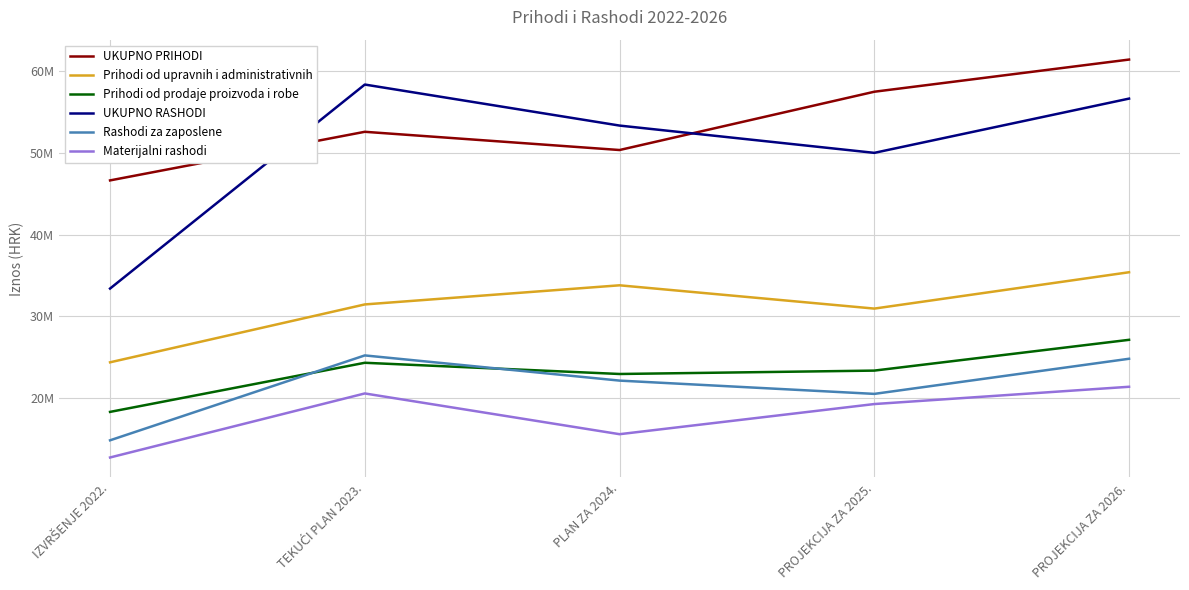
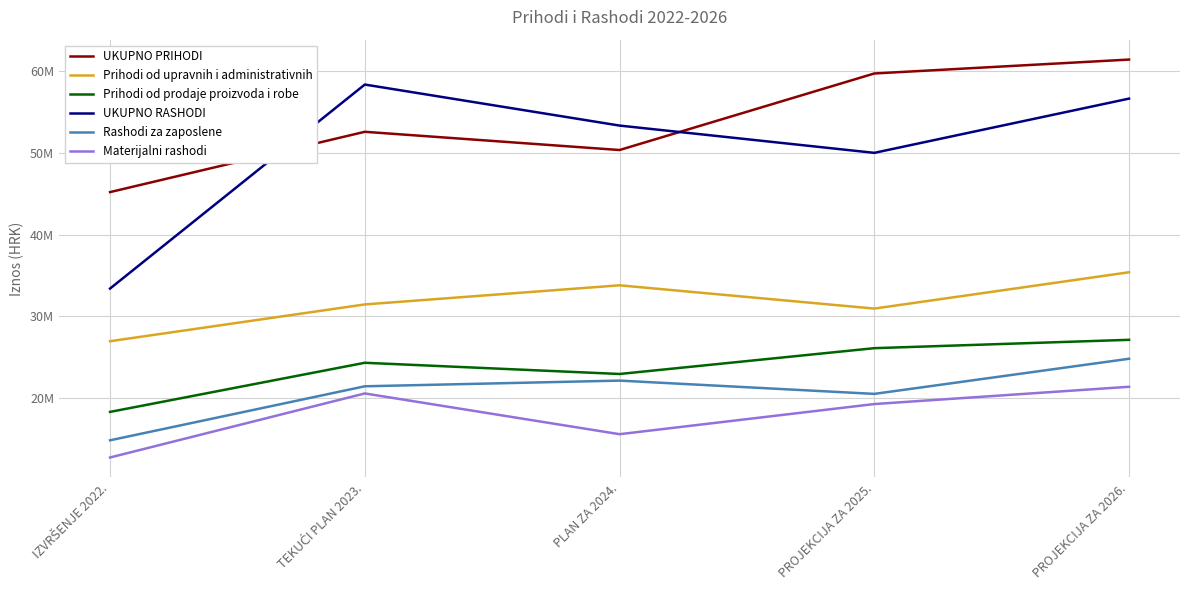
  {
    "UKUPNO PRIHODI": {
-     "IZVRŠENJE 2022.": 47000000,
+     "IZVRŠENJE 2022.": 45000000,
      "TEKUĆI PLAN 2023.": 53000000,
      "PLAN ZA 2024.": 50000000,
-     "PROJEKCIJA ZA 2025.": 57000000,
+     "PROJEKCIJA ZA 2025.": 60000000,
      "PROJEKCIJA ZA 2026.": 61000000
    },
    "Prihodi od upravnih i administrativnih": {
-     "IZVRŠENJE 2022.": 24000000,
+     "IZVRŠENJE 2022.": 27000000,
      "TEKUĆI PLAN 2023.": 31000000,
      "PLAN ZA 2024.": 34000000,
      "PROJEKCIJA ZA 2025.": 31000000,
      "PROJEKCIJA ZA 2026.": 35000000
    },
    "Prihodi od prodaje proizvoda i robe": {
      "IZVRŠENJE 2022.": 18000000,
      "TEKUĆI PLAN 2023.": 24000000,
      "PLAN ZA 2024.": 23000000,
-     "PROJEKCIJA ZA 2025.": 23000000,
+     "PROJEKCIJA ZA 2025.": 26000000,
      "PROJEKCIJA ZA 2026.": 27000000
    },
    "UKUPNO RASHODI": {
      "IZVRŠENJE 2022.": 33000000,
      "TEKUĆI PLAN 2023.": 58000000,
      "PLAN ZA 2024.": 53000000,
      "PROJEKCIJA ZA 2025.": 50000000,
      "PROJEKCIJA ZA 2026.": 57000000
    },
    "Rashodi za zaposlene": {
      "IZVRŠENJE 2022.": 15000000,
-     "TEKUĆI PLAN 2023.": 25000000,
+     "TEKUĆI PLAN 2023.": 21000000,
      "PLAN ZA 2024.": 22000000,
      "PROJEKCIJA ZA 2025.": 21000000,
      "PROJEKCIJA ZA 2026.": 25000000
    },
    "Materijalni rashodi": {
      "IZVRŠENJE 2022.": 13000000,
      "TEKUĆI PLAN 2023.": 21000000,
      "PLAN ZA 2024.": 16000000,
      "PROJEKCIJA ZA 2025.": 19000000,
      "PROJEKCIJA ZA 2026.": 21000000
    }
  }
